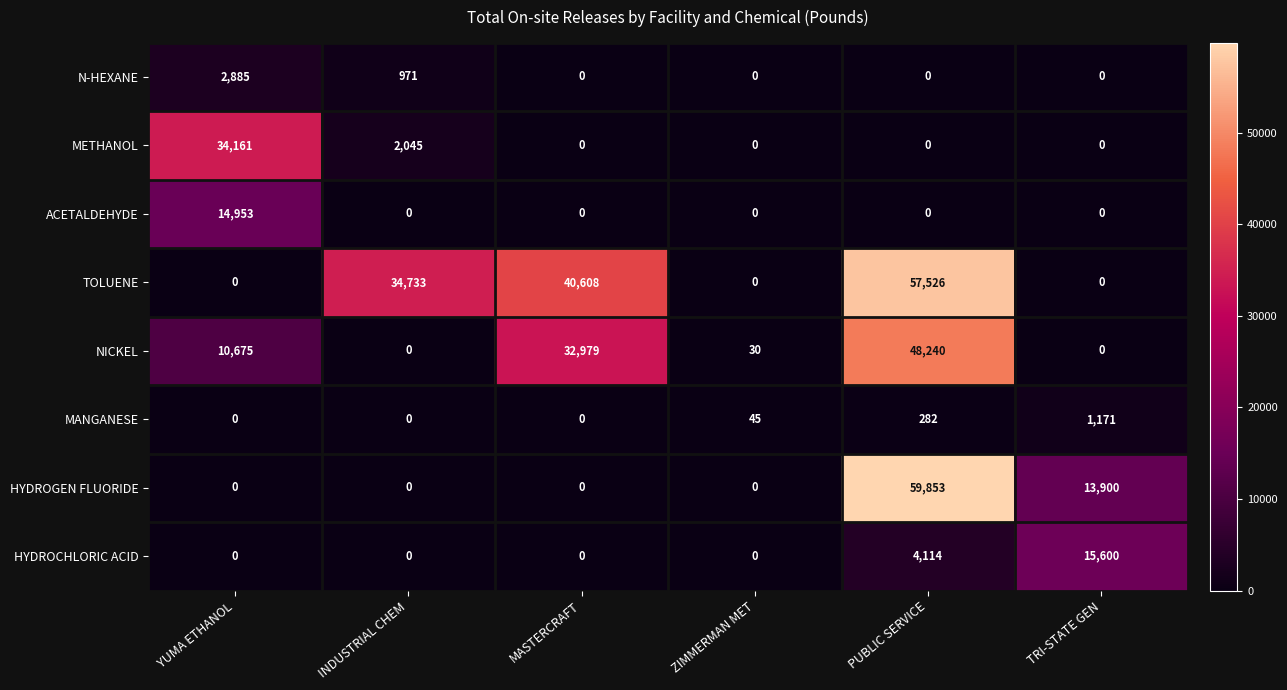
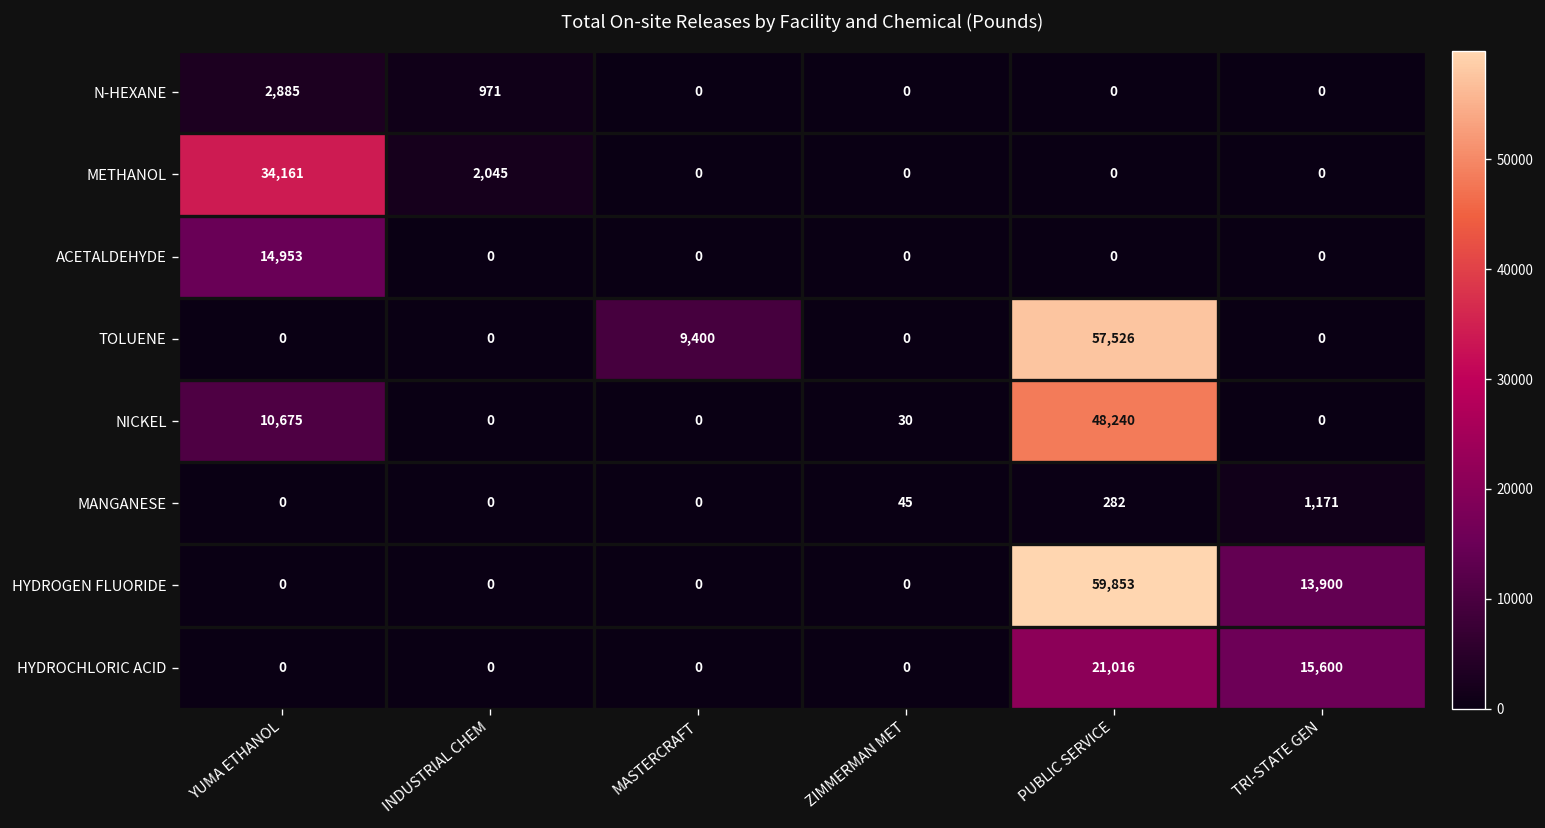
  {
    "N-HEXANE": {
      "YUMA ETHANOL": "2,885",
      "INDUSTRIAL CHEM": "971",
      "MASTERCRAFT": "0",
      "ZIMMERMAN MET": "0",
      "PUBLIC SERVICE": "0",
      "TRI-STATE GEN": "0"
    },
    "METHANOL": {
      "YUMA ETHANOL": "34,161",
      "INDUSTRIAL CHEM": "2,045",
      "MASTERCRAFT": "0",
      "ZIMMERMAN MET": "0",
      "PUBLIC SERVICE": "0",
      "TRI-STATE GEN": "0"
    },
    "ACETALDEHYDE": {
      "YUMA ETHANOL": "14,953",
      "INDUSTRIAL CHEM": "0",
      "MASTERCRAFT": "0",
      "ZIMMERMAN MET": "0",
      "PUBLIC SERVICE": "0",
      "TRI-STATE GEN": "0"
    },
    "TOLUENE": {
      "YUMA ETHANOL": "0",
-     "INDUSTRIAL CHEM": "34,733",
-     "MASTERCRAFT": "40,608",
+     "INDUSTRIAL CHEM": "0",
+     "MASTERCRAFT": "9,400",
      "ZIMMERMAN MET": "0",
      "PUBLIC SERVICE": "57,526",
      "TRI-STATE GEN": "0"
    },
    "NICKEL": {
      "YUMA ETHANOL": "10,675",
      "INDUSTRIAL CHEM": "0",
-     "MASTERCRAFT": "32,979",
+     "MASTERCRAFT": "0",
      "ZIMMERMAN MET": "30",
      "PUBLIC SERVICE": "48,240",
      "TRI-STATE GEN": "0"
    },
    "MANGANESE": {
      "YUMA ETHANOL": "0",
      "INDUSTRIAL CHEM": "0",
      "MASTERCRAFT": "0",
      "ZIMMERMAN MET": "45",
      "PUBLIC SERVICE": "282",
      "TRI-STATE GEN": "1,171"
    },
    "HYDROGEN FLUORIDE": {
      "YUMA ETHANOL": "0",
      "INDUSTRIAL CHEM": "0",
      "MASTERCRAFT": "0",
      "ZIMMERMAN MET": "0",
      "PUBLIC SERVICE": "59,853",
      "TRI-STATE GEN": "13,900"
    },
    "HYDROCHLORIC ACID": {
      "YUMA ETHANOL": "0",
      "INDUSTRIAL CHEM": "0",
      "MASTERCRAFT": "0",
      "ZIMMERMAN MET": "0",
-     "PUBLIC SERVICE": "4,114",
+     "PUBLIC SERVICE": "21,016",
      "TRI-STATE GEN": "15,600"
    }
  }
